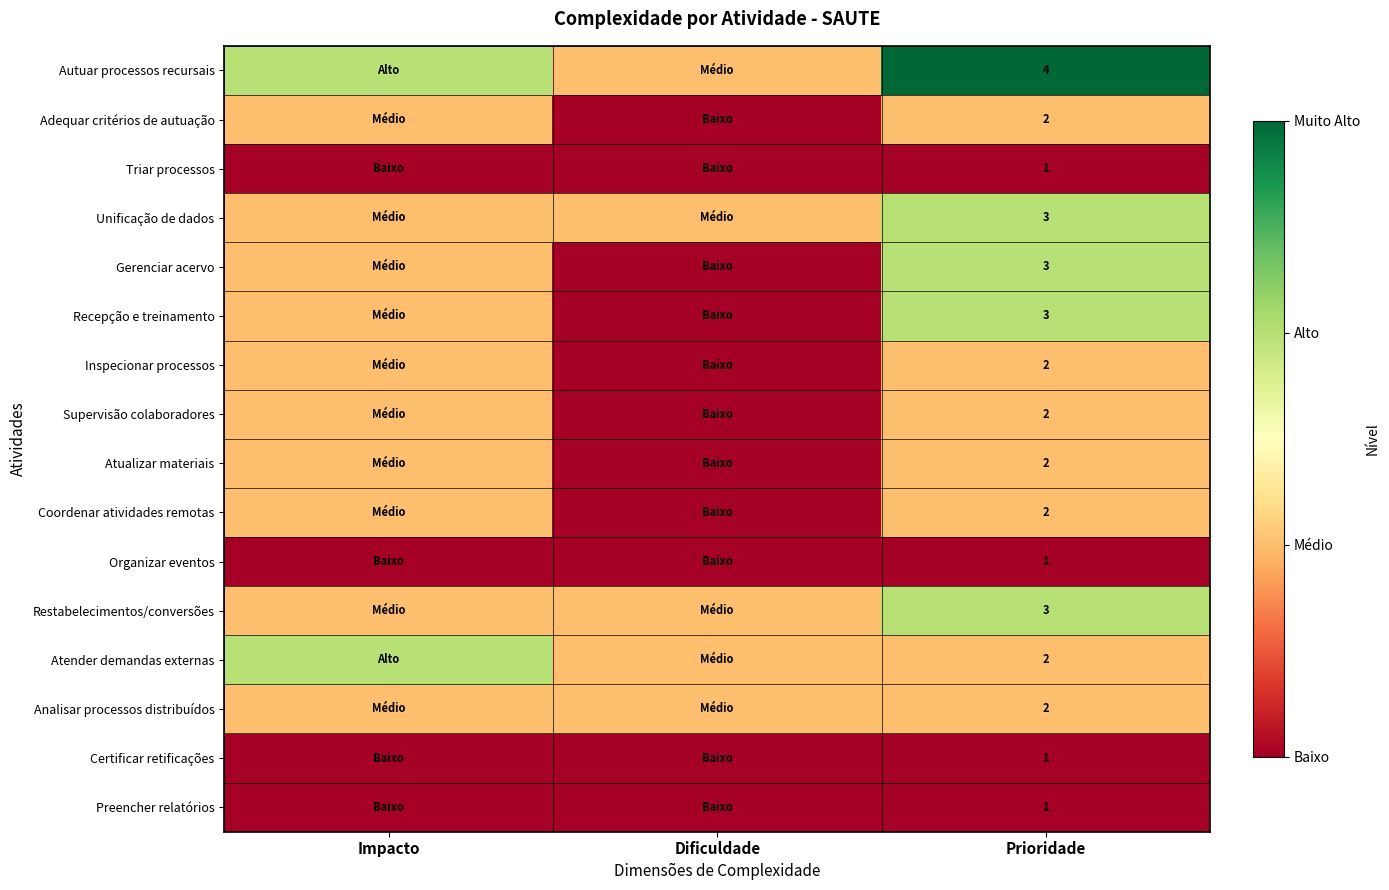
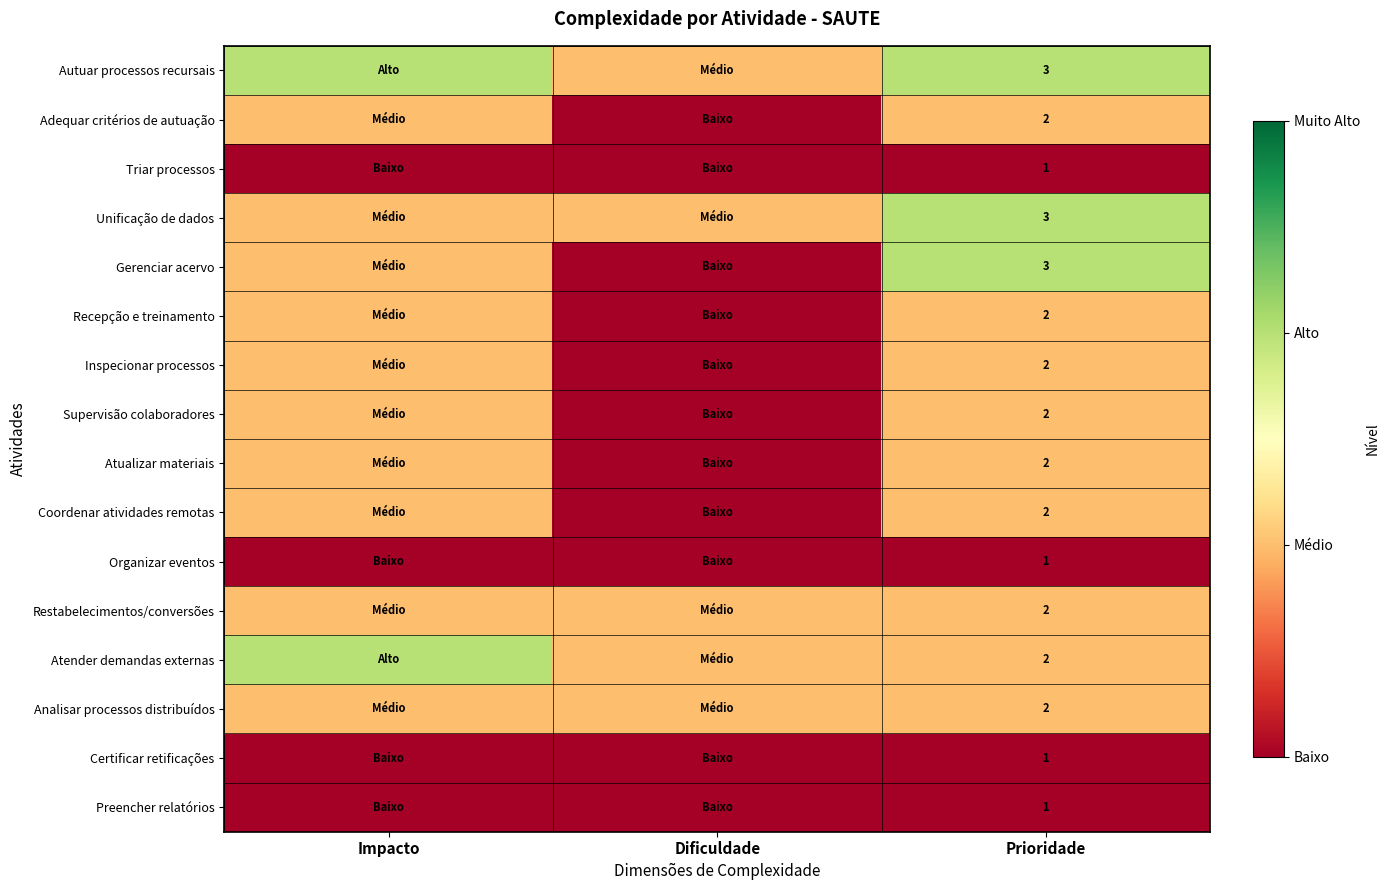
  {
    "Autuar processos recursais": {
-     "Prioridade": 4
+     "Prioridade": 3
    },
    "Adequar critérios de autuação": {
      "Prioridade": 2
    },
    "Triar processos": {
      "Prioridade": 1
    },
    "Unificação de dados": {
      "Prioridade": 3
    },
    "Gerenciar acervo": {
      "Prioridade": 3
    },
    "Recepção e treinamento": {
-     "Prioridade": 3
+     "Prioridade": 2
    },
    "Inspecionar processos": {
      "Prioridade": 2
    },
    "Supervisão colaboradores": {
      "Prioridade": 2
    },
    "Atualizar materiais": {
      "Prioridade": 2
    },
    "Coordenar atividades remotas": {
      "Prioridade": 2
    },
    "Organizar eventos": {
      "Prioridade": 1
    },
    "Restabelecimentos/conversões": {
-     "Prioridade": 3
+     "Prioridade": 2
    },
    "Atender demandas externas": {
      "Prioridade": 2
    },
    "Analisar processos distribuídos": {
      "Prioridade": 2
    },
    "Certificar retificações": {
      "Prioridade": 1
    },
    "Preencher relatórios": {
      "Prioridade": 1
    }
  }
